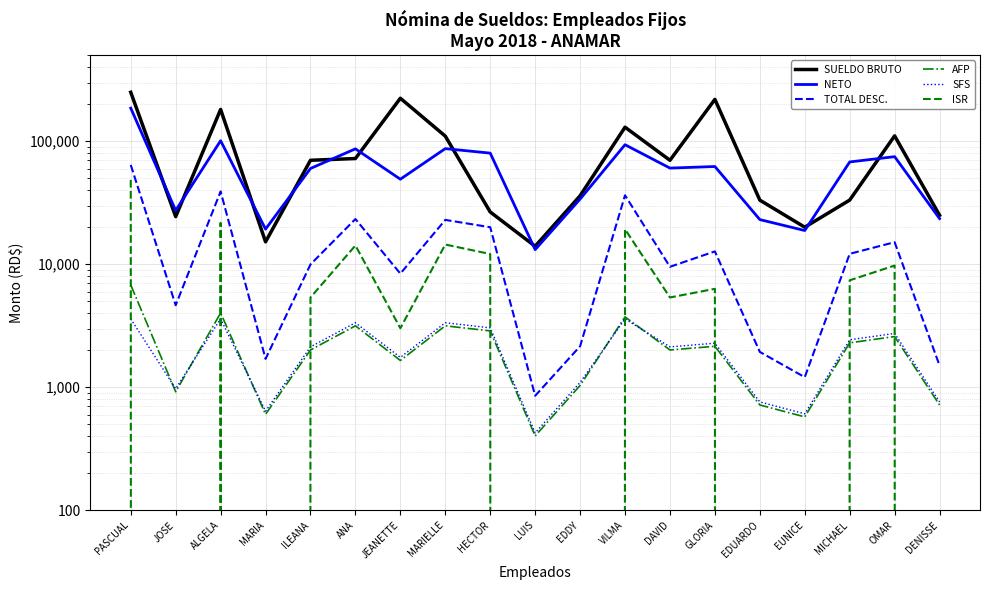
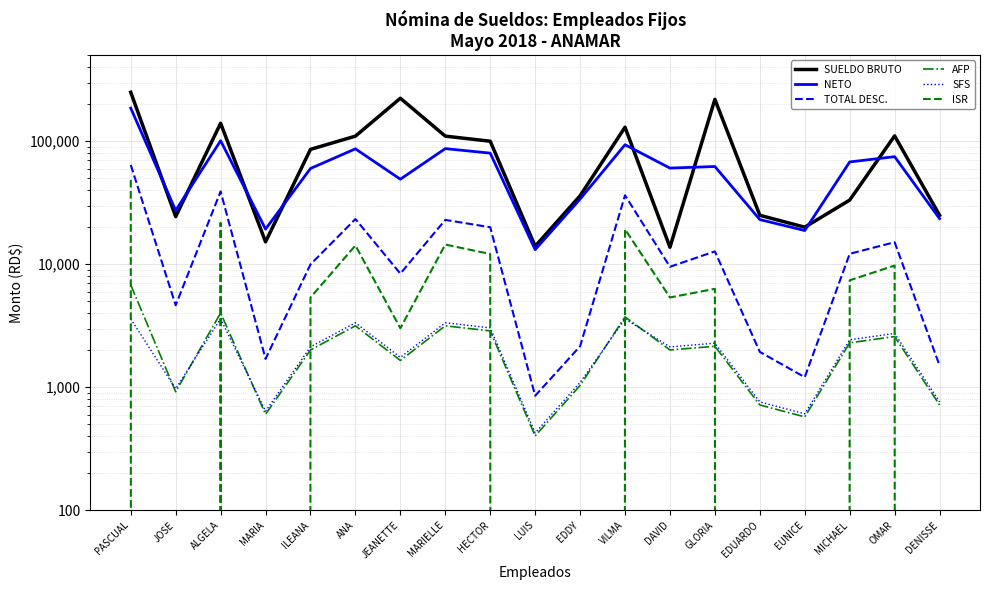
  {
    "SUELDO BRUTO": {
      "PASCUAL": "250,000",
      "JOSE": "24,000",
-     "ALGELA": "180,000",
+     "ALGELA": "140,000",
      "MARIA": "15,000",
-     "ILEANA": "70,000",
-     "ANA": "70,000",
+     "ILEANA": "90,000",
+     "ANA": "110,000",
      "JEANETTE": "220,000",
      "MARIELLE": "110,000",
-     "HECTOR": "27,000",
+     "HECTOR": "100,000",
      "LUIS": "14,000",
      "EDDY": "36,000",
      "VILMA": "130,000",
-     "DAVID": "70,000",
+     "DAVID": "14,000",
      "GLORIA": "220,000",
-     "EDUARDO": "33,000",
+     "EDUARDO": "25,000",
      "EUNICE": "20,000",
      "MICHAEL": "33,000",
      "OMAR": "110,000",
      "DENISSE": "25,000"
    }
  }
